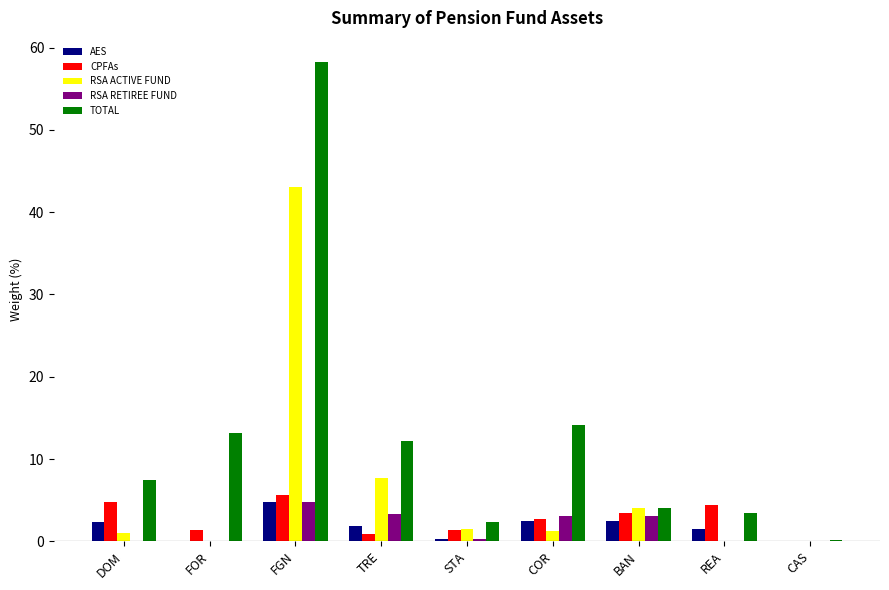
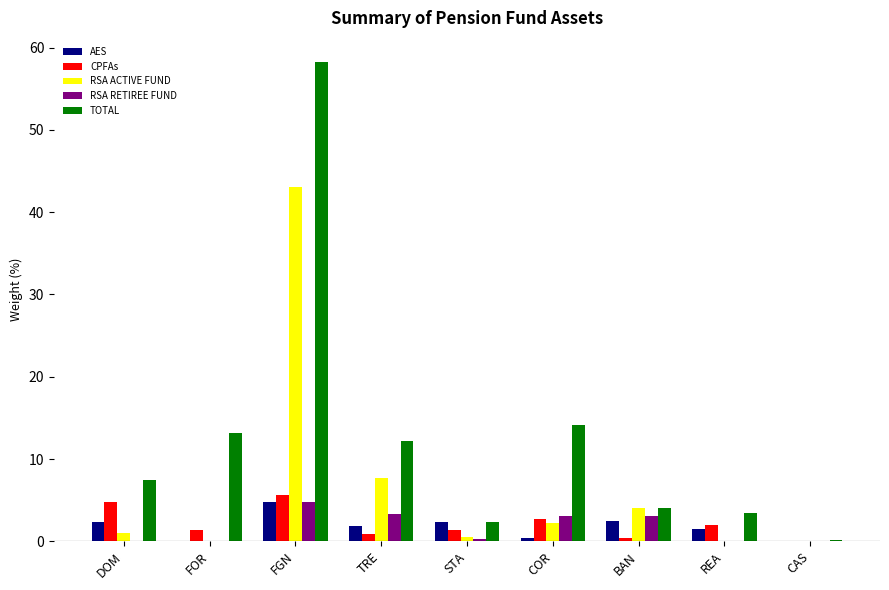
  {
    "AES": {
      "DOM": 2,
      "FOR": 0,
      "FGN": 5,
      "TRE": 2,
-     "STA": 0,
-     "COR": 2,
+     "STA": 2,
+     "COR": 0,
      "BAN": 2,
      "REA": 1
    },
    "CPFAs": {
      "DOM": 5,
      "FOR": 1,
      "FGN": 6,
      "TRE": 1,
      "STA": 1,
      "COR": 3,
-     "BAN": 3,
-     "REA": 4
+     "BAN": 0,
+     "REA": 2
    },
    "RSA ACTIVE FUND": {
      "DOM": 1,
      "FOR": 0,
      "FGN": 43,
      "TRE": 8,
-     "STA": 2,
-     "COR": 1,
+     "STA": 1,
+     "COR": 2,
      "BAN": 4,
      "REA": 0
    },
    "RSA RETIREE FUND": {
      "FOR": 0,
      "FGN": 5,
      "TRE": 3,
      "COR": 3,
      "BAN": 3,
      "REA": 0
    },
    "TOTAL": {
      "DOM": 7,
      "FOR": 13,
      "FGN": 58,
      "TRE": 12,
      "STA": 2,
      "COR": 14,
      "BAN": 4,
      "REA": 3
    }
  }
